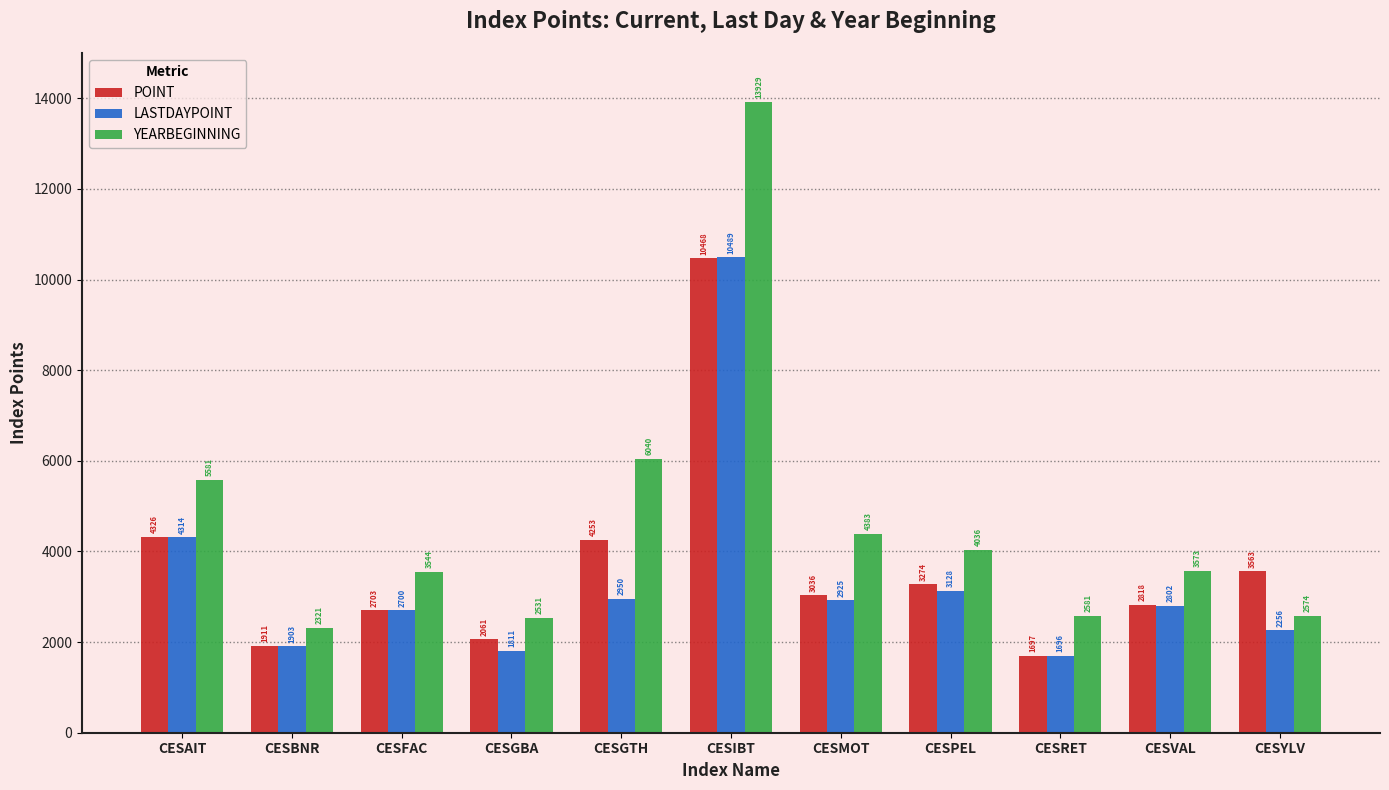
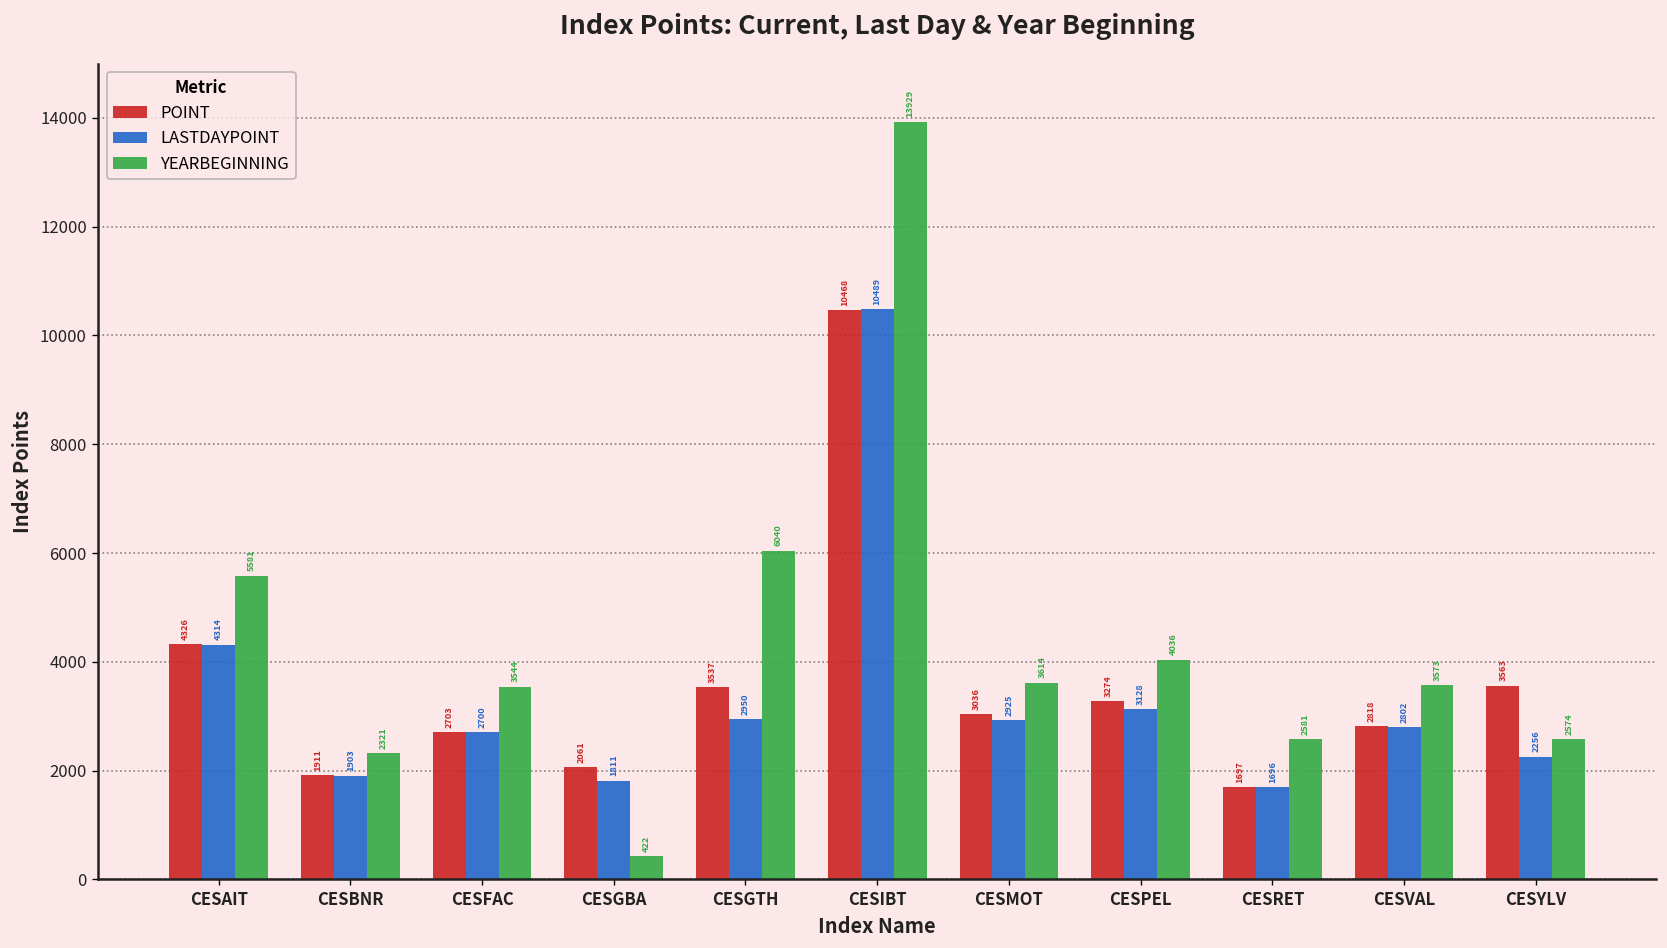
  {
    "POINT": {
      "CESAIT": 4326,
      "CESBNR": 1911,
      "CESFAC": 2703,
      "CESGBA": 2061,
-     "CESGTH": 4253,
+     "CESGTH": 3537,
      "CESIBT": 10468,
      "CESMOT": 3036,
      "CESPEL": 3274,
      "CESRET": 1697,
      "CESVAL": 2818,
      "CESYLV": 3563
    },
    "LASTDAYPOINT": {
      "CESAIT": 4314,
      "CESBNR": 1903,
      "CESFAC": 2700,
      "CESGBA": 1811,
      "CESGTH": 2950,
      "CESIBT": 10489,
      "CESMOT": 2925,
      "CESPEL": 3128,
      "CESRET": 1696,
      "CESVAL": 2802,
      "CESYLV": 2256
    },
    "YEARBEGINNING": {
      "CESAIT": 5581,
      "CESBNR": 2321,
      "CESFAC": 3544,
-     "CESGBA": 2531,
+     "CESGBA": 422,
      "CESGTH": 6040,
      "CESIBT": 13929,
-     "CESMOT": 4383,
+     "CESMOT": 3614,
      "CESPEL": 4036,
      "CESRET": 2581,
      "CESVAL": 3573,
      "CESYLV": 2574
    }
  }
